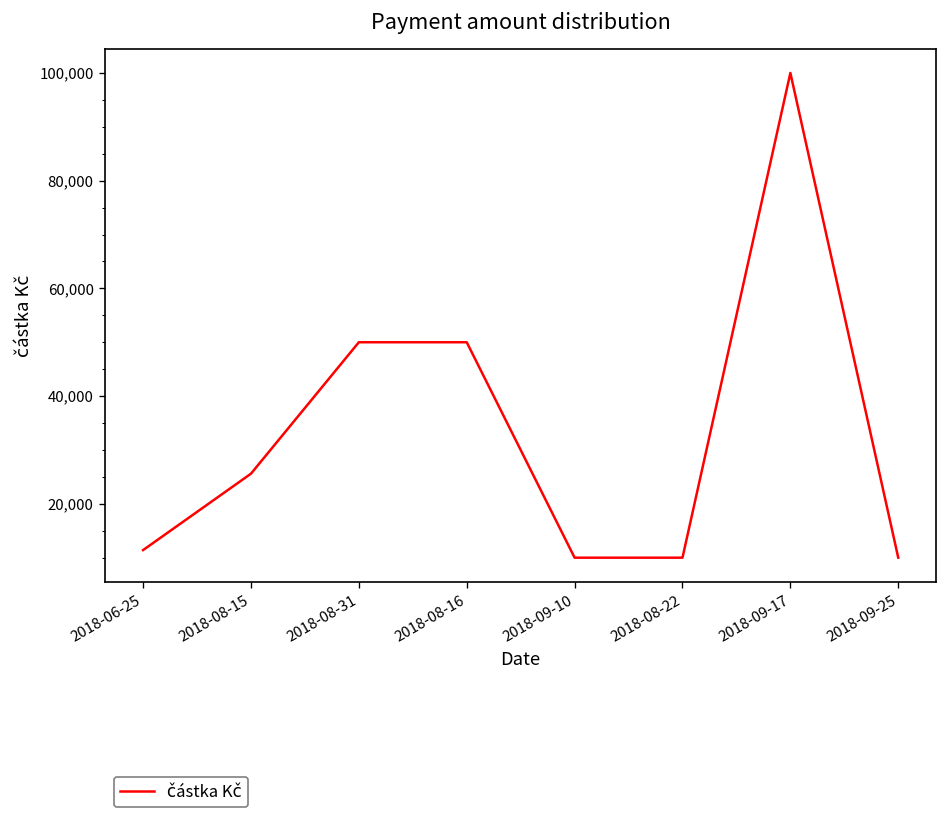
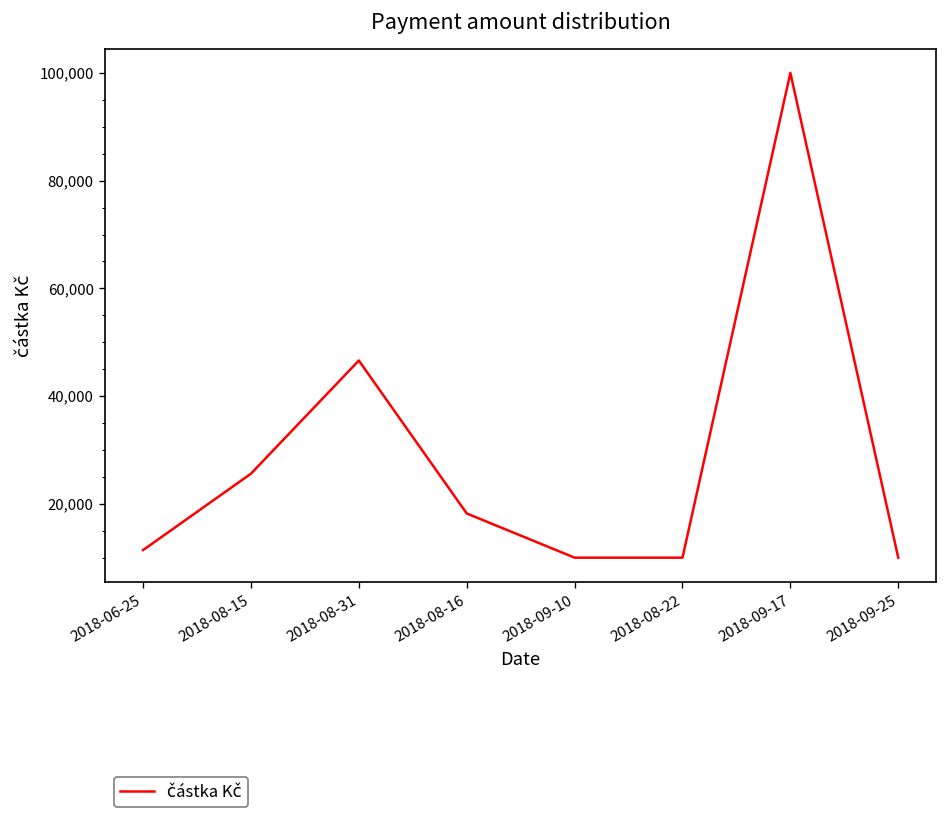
  {
    "2018-06-25": "11,000",
    "2018-08-15": "26,000",
-   "2018-08-31": "50,000",
-   "2018-08-16": "50,000",
+   "2018-08-31": "47,000",
+   "2018-08-16": "18,000",
    "2018-09-10": "10,000",
    "2018-08-22": "10,000",
    "2018-09-17": "100,000",
    "2018-09-25": "10,000"
  }
